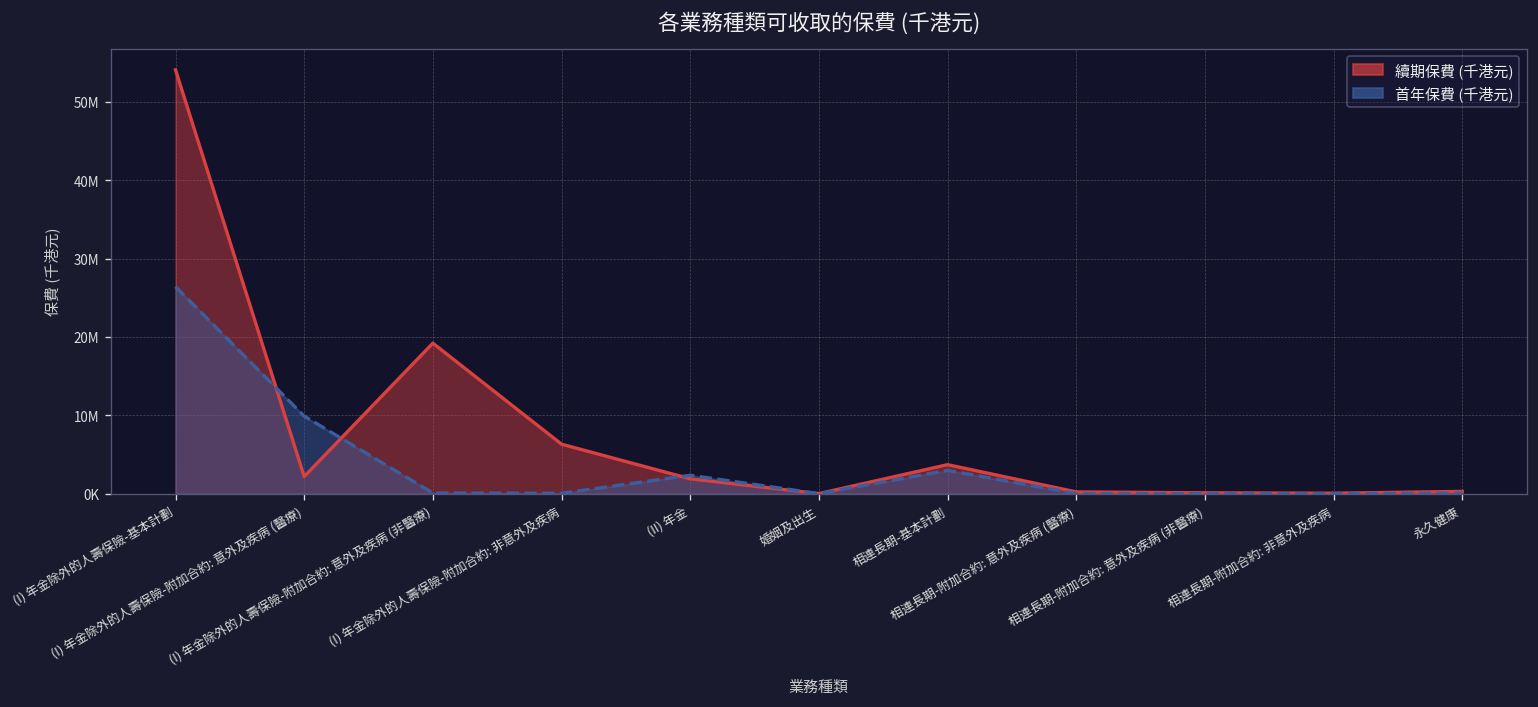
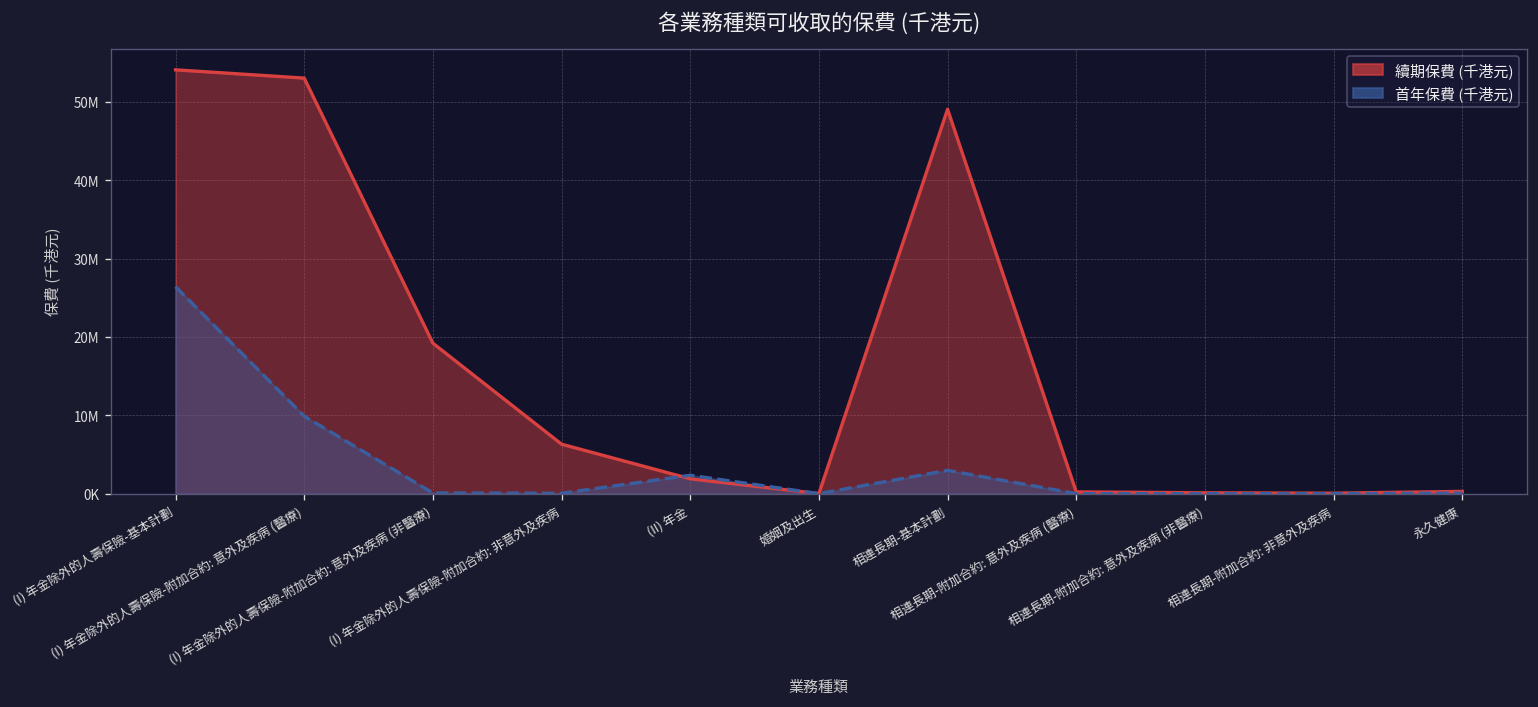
  {
    "續期保費 (千港元)": {
      "(I) 年金除外的人壽保險-基本計劃": 54000000,
-     "(I) 年金除外的人壽保險-附加合約: 意外及疾病 (醫療)": 2000000,
+     "(I) 年金除外的人壽保險-附加合約: 意外及疾病 (醫療)": 53000000,
      "(I) 年金除外的人壽保險-附加合約: 意外及疾病 (非醫療)": 19000000,
      "(I) 年金除外的人壽保險-附加合約: 非意外及疾病": 6000000,
      "(II) 年金": 2000000,
-     "相連長期-基本計劃": 4000000
+     "相連長期-基本計劃": 49000000
    },
    "首年保費 (千港元)": {
      "(I) 年金除外的人壽保險-基本計劃": 26000000,
      "(I) 年金除外的人壽保險-附加合約: 意外及疾病 (醫療)": 10000000,
      "(I) 年金除外的人壽保險-附加合約: 意外及疾病 (非醫療)": 0,
      "(I) 年金除外的人壽保險-附加合約: 非意外及疾病": 0,
      "(II) 年金": 2000000,
      "相連長期-基本計劃": 3000000
    }
  }
